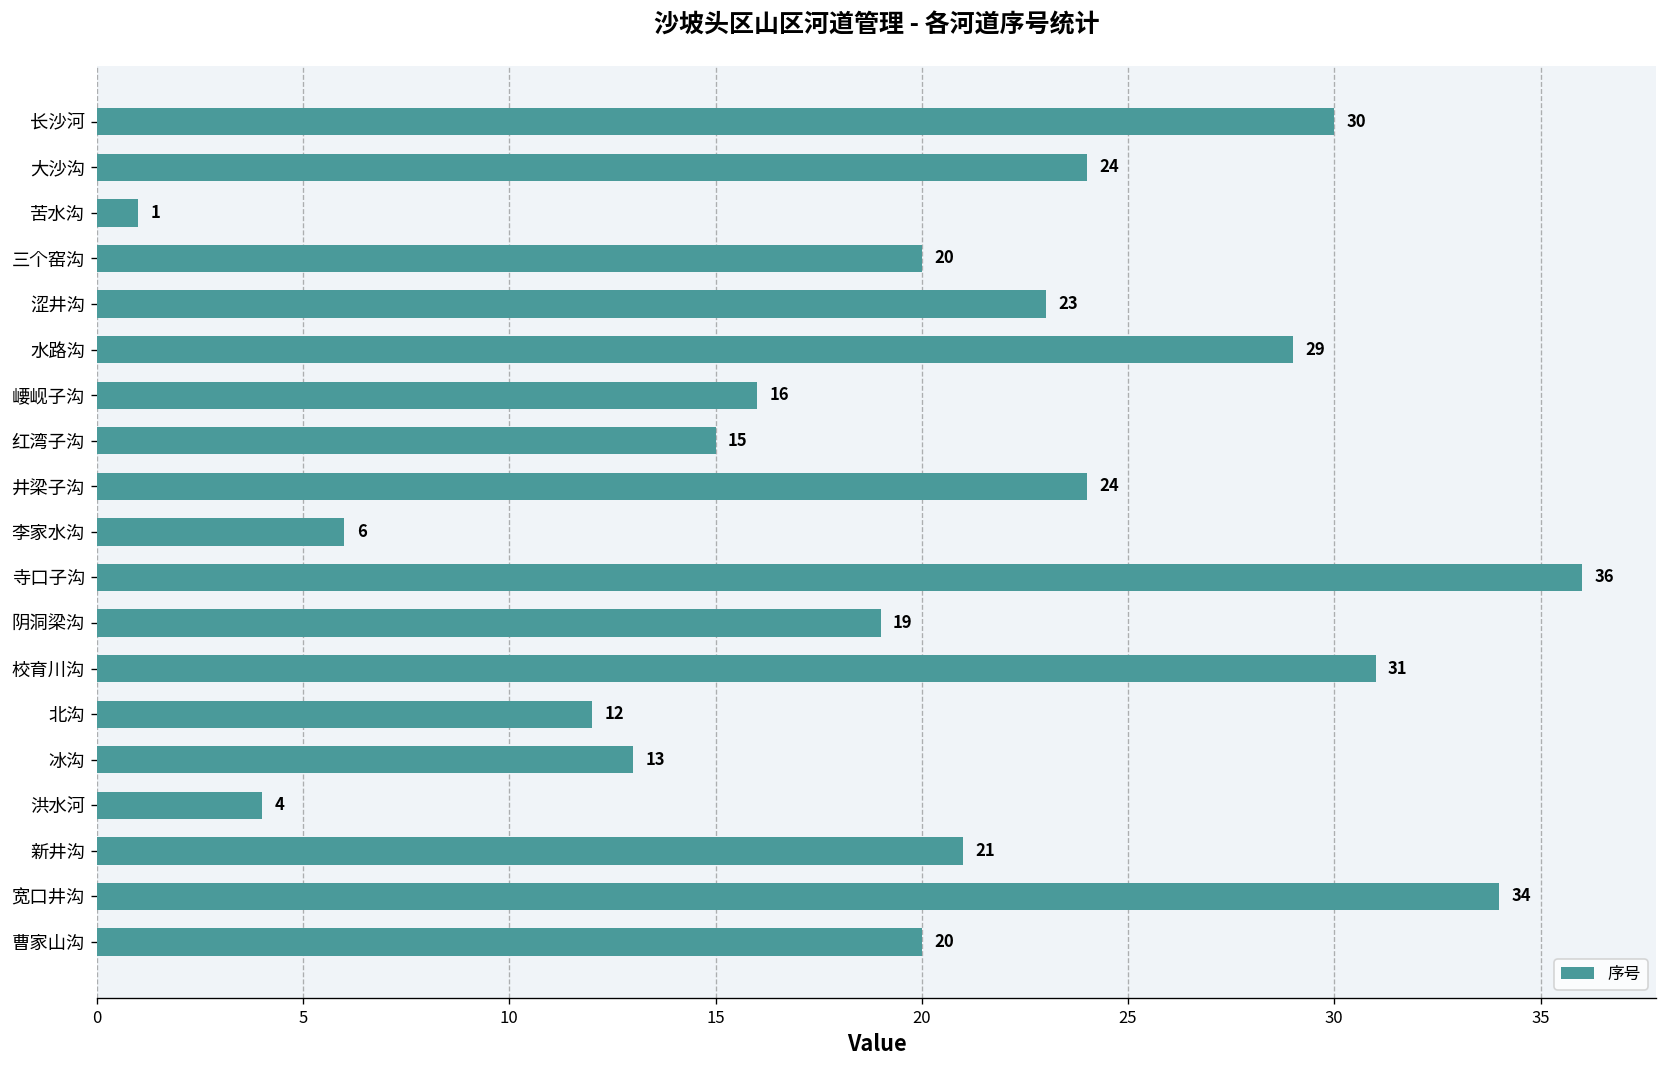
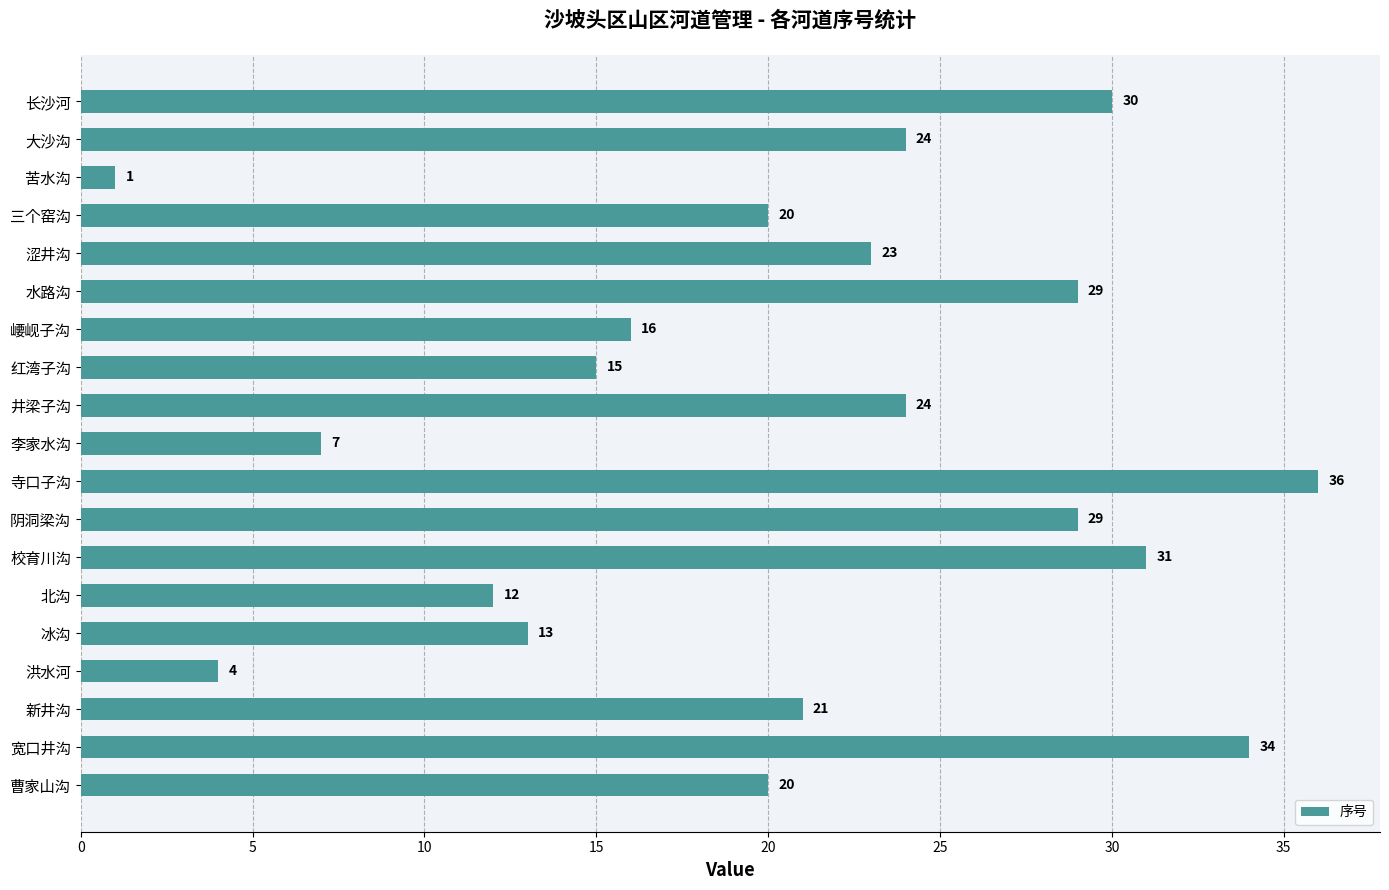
  {
    "长沙河": 30,
    "大沙沟": 24,
    "苦水沟": 1,
    "三个窑沟": 20,
    "涩井沟": 23,
    "水路沟": 29,
    "崾岘子沟": 16,
    "红湾子沟": 15,
    "井梁子沟": 24,
-   "李家水沟": 6,
+   "李家水沟": 7,
    "寺口子沟": 36,
-   "阴洞梁沟": 19,
+   "阴洞梁沟": 29,
    "校育川沟": 31,
    "北沟": 12,
    "冰沟": 13,
    "洪水河": 4,
    "新井沟": 21,
    "宽口井沟": 34,
    "曹家山沟": 20
  }
